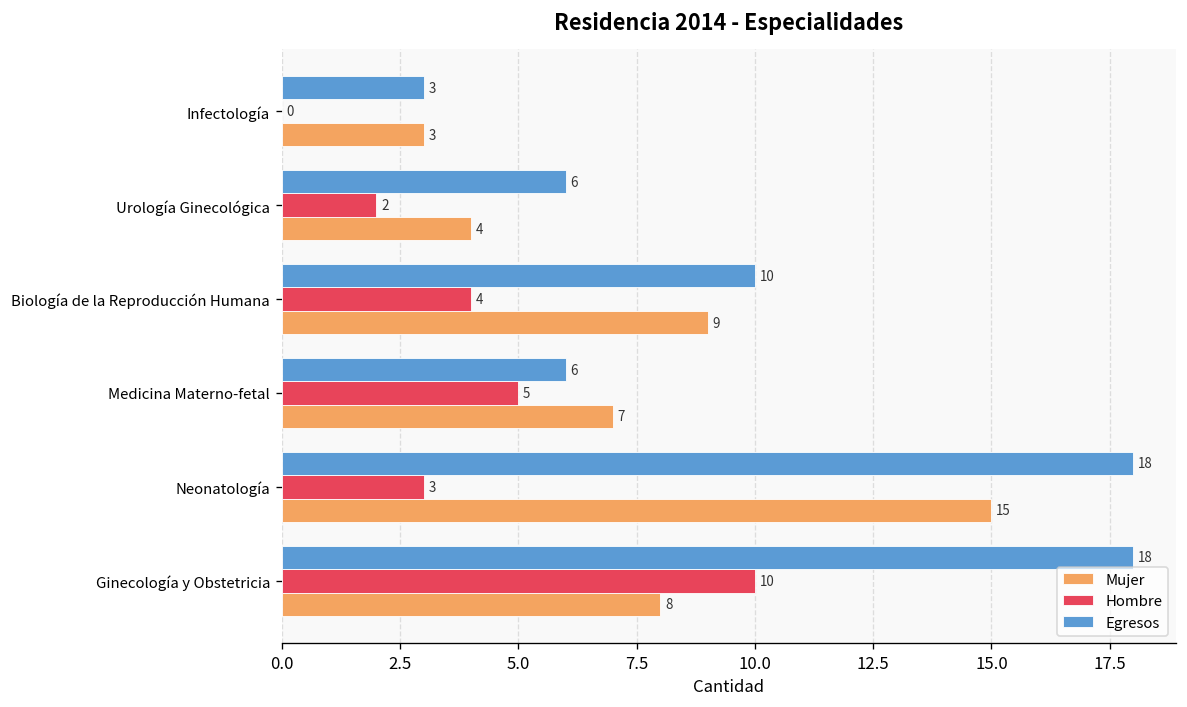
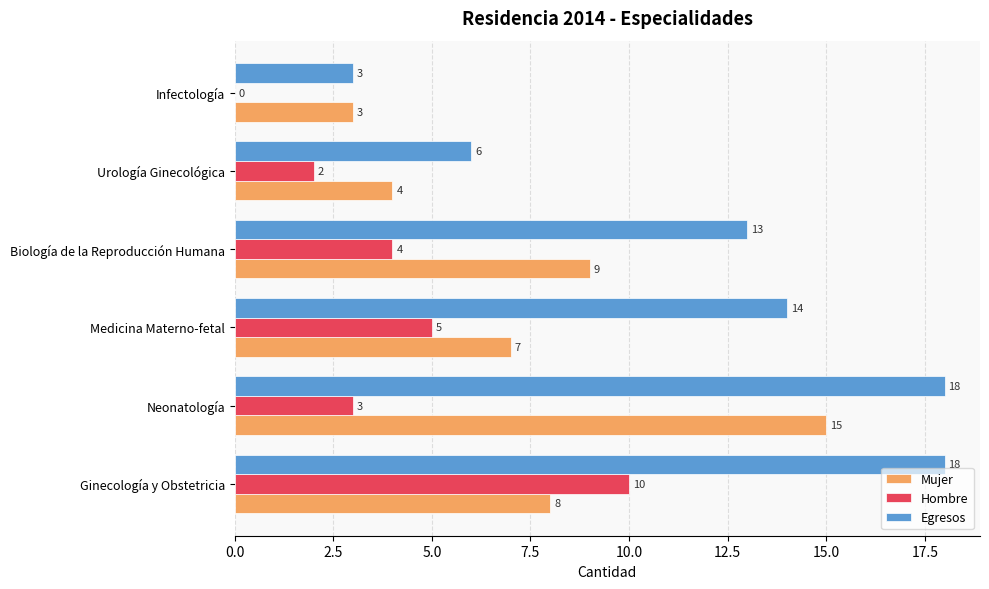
  {
    "Mujer": {
      "Infectología": 3,
      "Urología Ginecológica": 4,
      "Biología de la Reproducción Humana": 9,
      "Medicina Materno-fetal": 7,
      "Neonatología": 15,
      "Ginecología y Obstetricia": 8
    },
    "Hombre": {
      "Infectología": 0,
      "Urología Ginecológica": 2,
      "Biología de la Reproducción Humana": 4,
      "Medicina Materno-fetal": 5,
      "Neonatología": 3,
      "Ginecología y Obstetricia": 10
    },
    "Egresos": {
      "Infectología": 3,
      "Urología Ginecológica": 6,
-     "Biología de la Reproducción Humana": 10,
-     "Medicina Materno-fetal": 6,
+     "Biología de la Reproducción Humana": 13,
+     "Medicina Materno-fetal": 14,
      "Neonatología": 18
    }
  }
